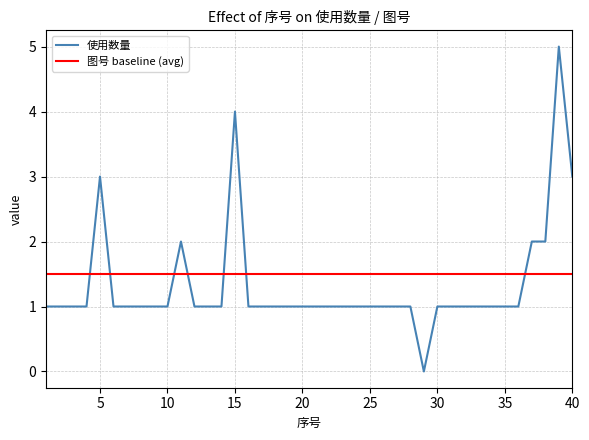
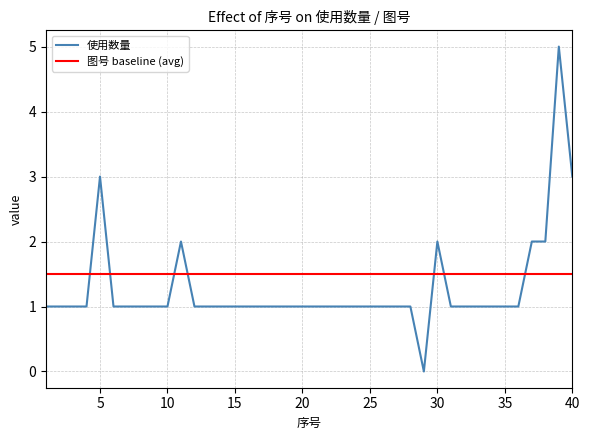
  {
    "5": 3,
    "10": 1,
-   "15": 4,
+   "15": 1,
    "20": 1,
    "25": 1,
-   "30": 1,
+   "30": 2,
    "35": 1,
    "40": 3
  }
